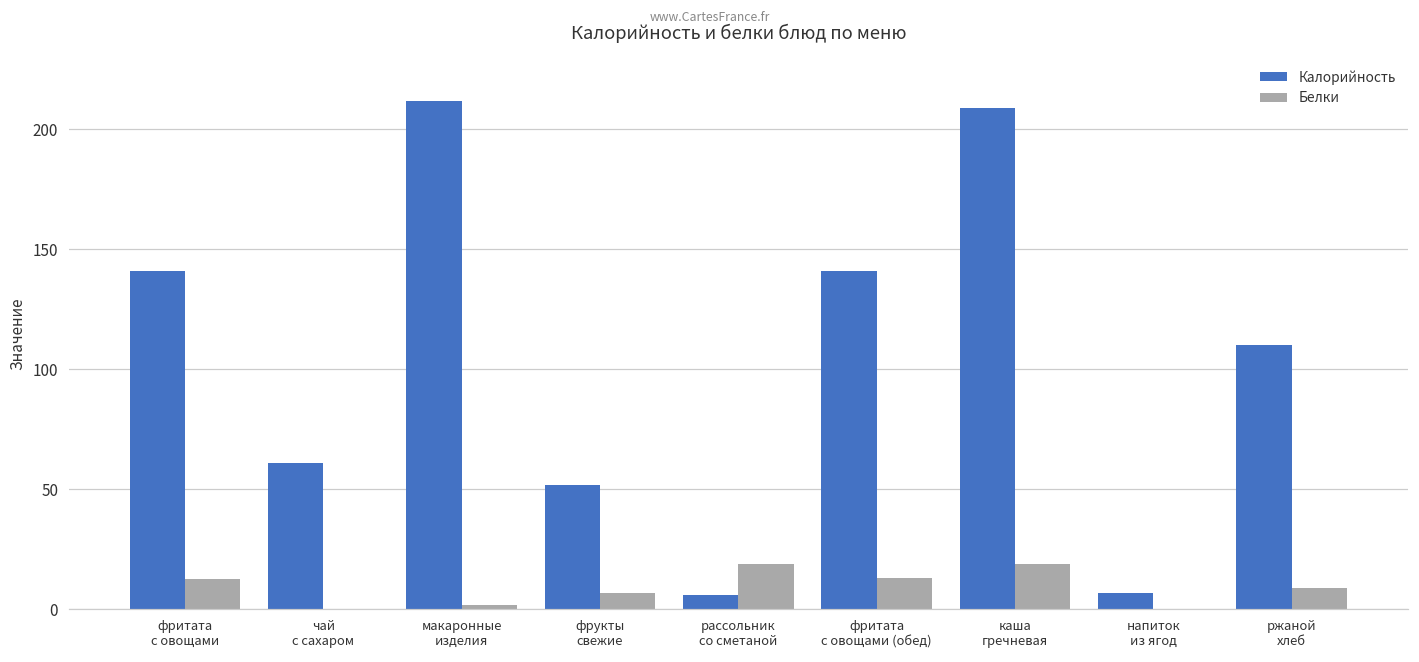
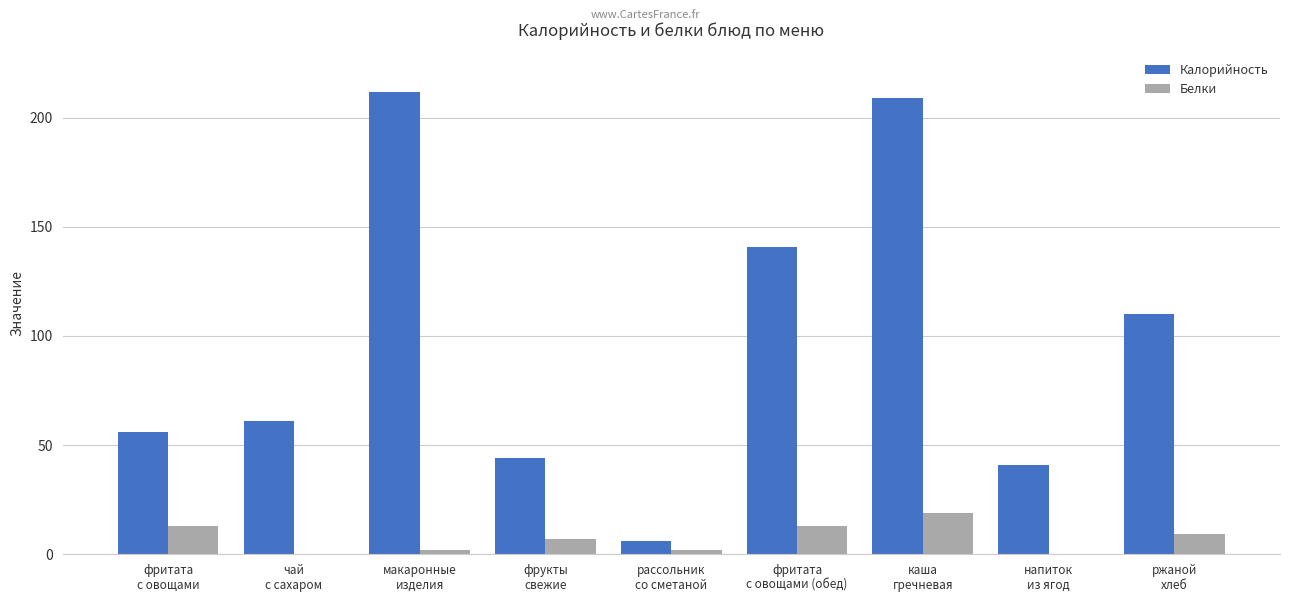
  {
    "Калорийность": {
-     "фритата с овощами": 141,
+     "фритата с овощами": 56,
      "чай с сахаром": 61,
      "макаронные изделия": 212,
-     "фрукты свежие": 52,
+     "фрукты свежие": 44,
      "рассольник со сметаной": 6,
      "фритата с овощами (обед)": 141,
      "каша гречневая": 209,
-     "напиток из ягод": 7,
+     "напиток из ягод": 41,
      "ржаной хлеб": 110
    },
    "Белки": {
      "фритата с овощами": 13,
      "чай с сахаром": 0,
      "макаронные изделия": 2,
      "фрукты свежие": 7,
-     "рассольник со сметаной": 19,
+     "рассольник со сметаной": 2,
      "фритата с овощами (обед)": 13,
      "каша гречневая": 19,
      "напиток из ягод": 0,
      "ржаной хлеб": 9
    }
  }
